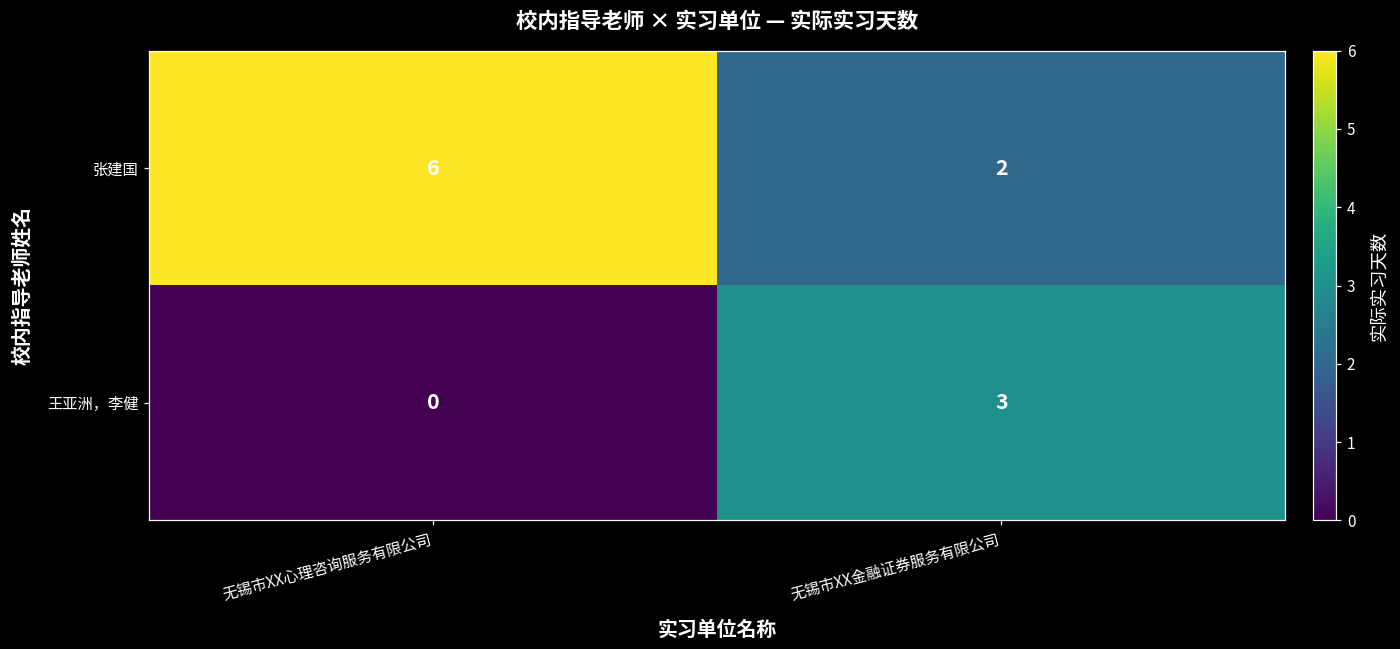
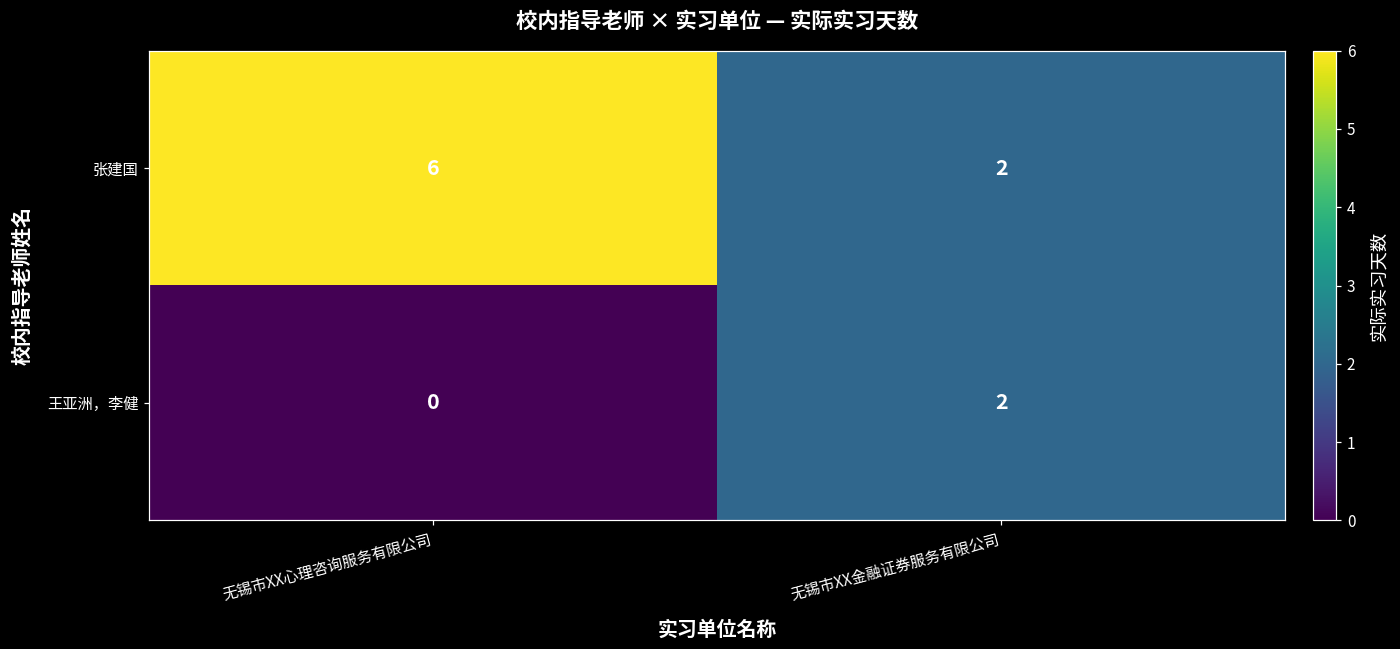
  {
    "张建国": {
      "无锡市XX心理咨询服务有限公司": 6,
      "无锡市XX金融证券服务有限公司": 2
    },
    "王亚洲，李健": {
      "无锡市XX心理咨询服务有限公司": 0,
-     "无锡市XX金融证券服务有限公司": 3
+     "无锡市XX金融证券服务有限公司": 2
    }
  }
